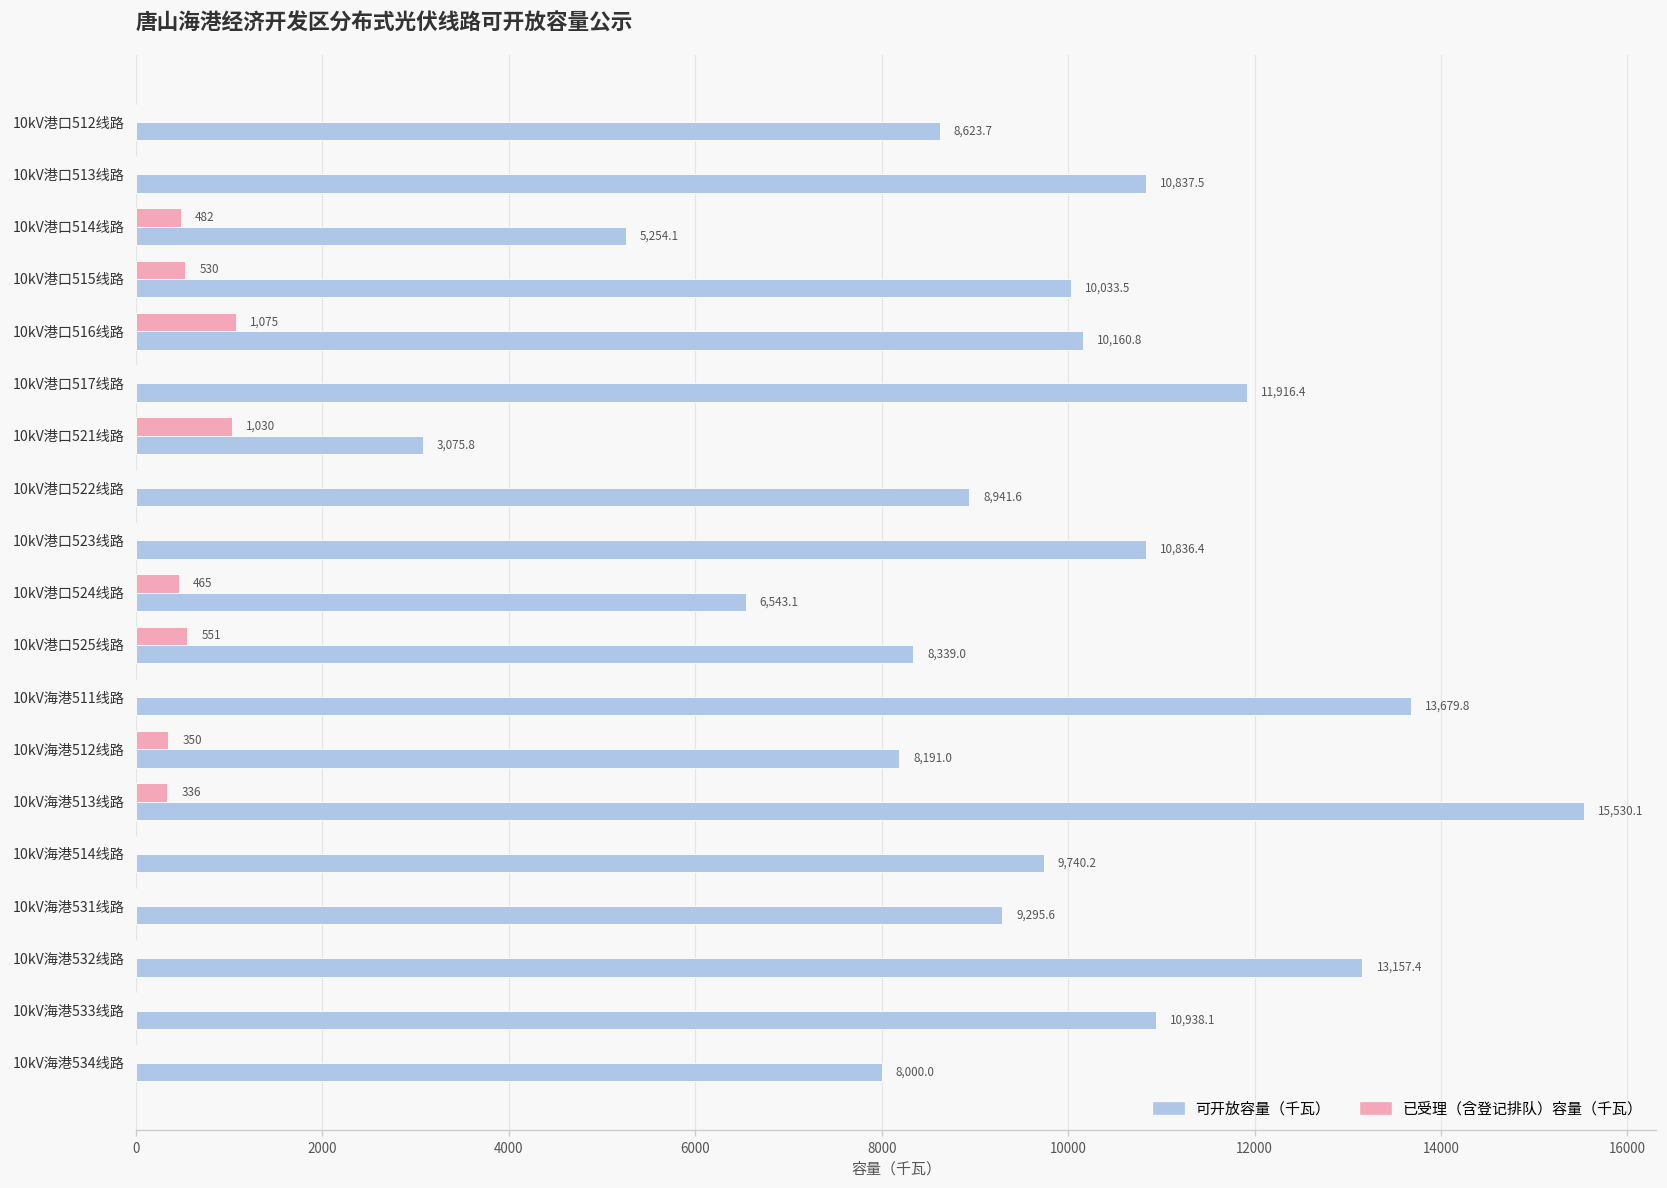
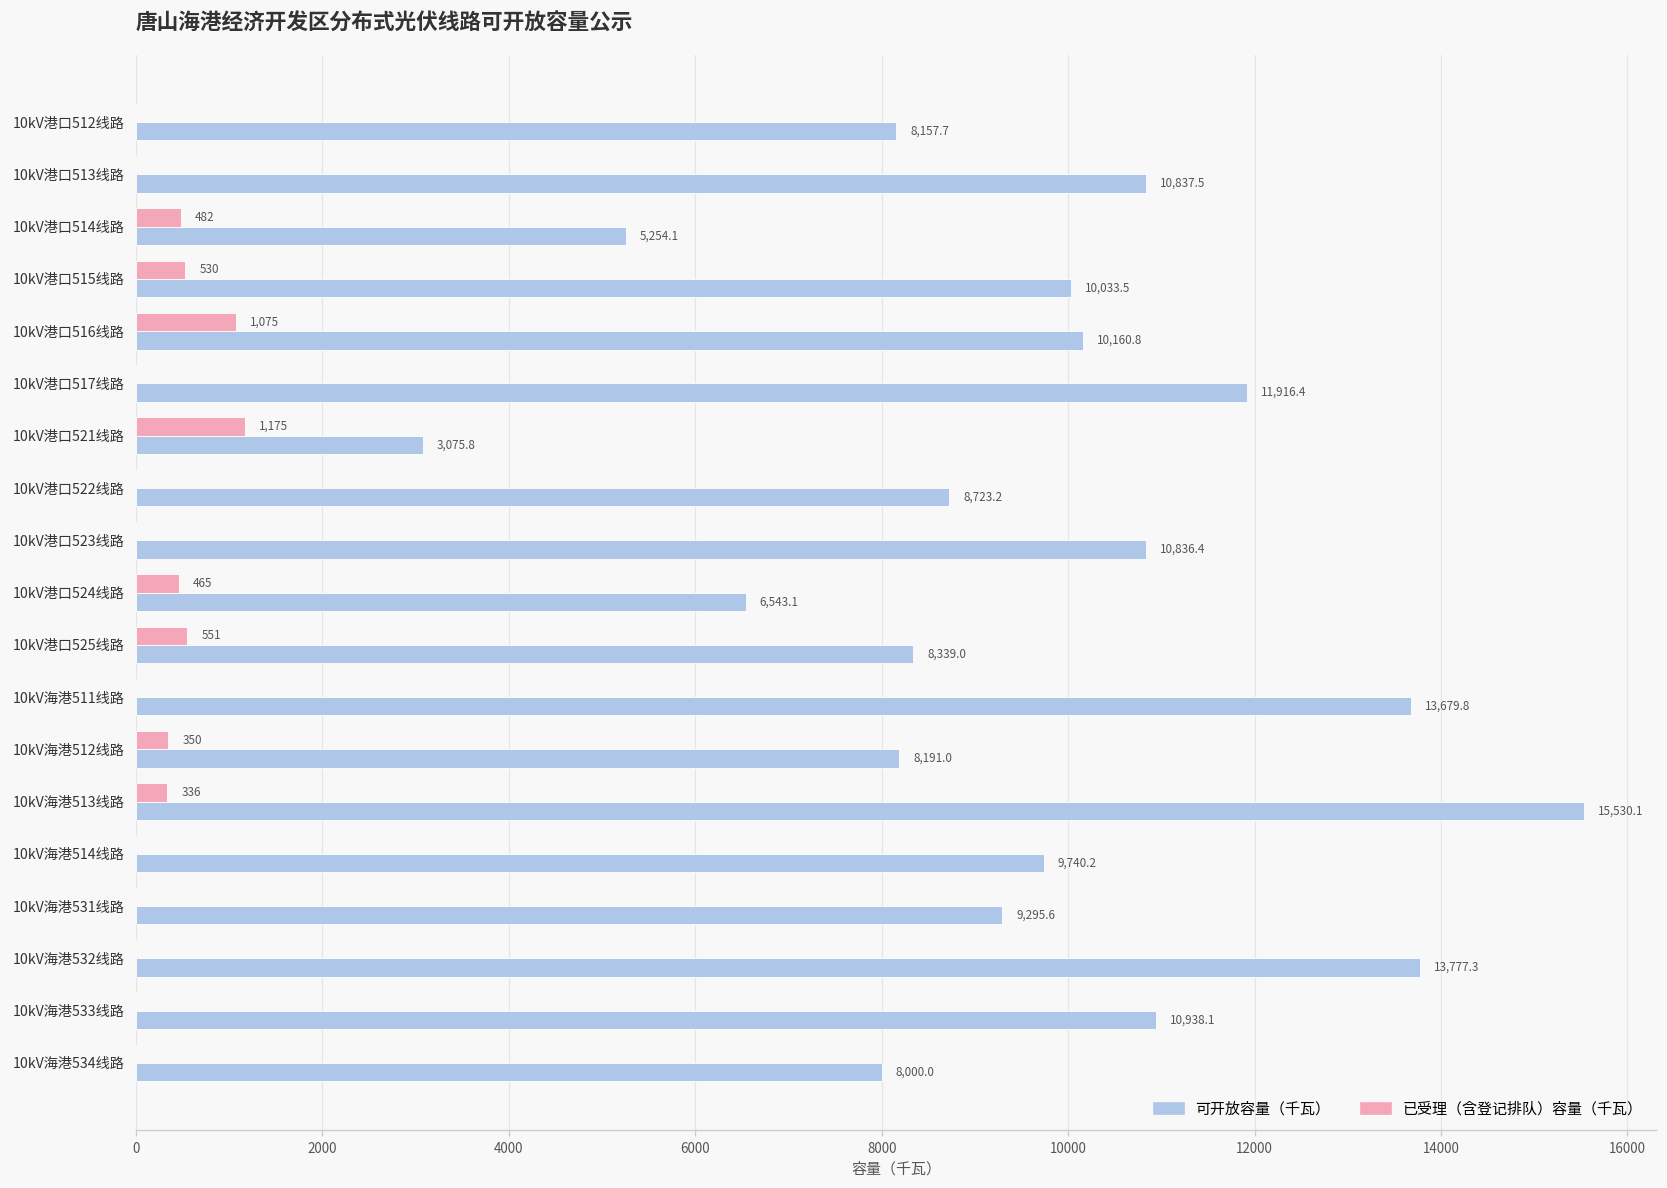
  {
    "可开放容量（千瓦）": {
-     "10kV港口512线路": "8,623.7",
+     "10kV港口512线路": "8,157.7",
      "10kV港口513线路": "10,837.5",
      "10kV港口514线路": "5,254.1",
      "10kV港口515线路": "10,033.5",
      "10kV港口516线路": "10,160.8",
      "10kV港口517线路": "11,916.4",
      "10kV港口521线路": "3,075.8",
-     "10kV港口522线路": "8,941.6",
+     "10kV港口522线路": "8,723.2",
      "10kV港口523线路": "10,836.4",
      "10kV港口524线路": "6,543.1",
      "10kV港口525线路": "8,339.0",
      "10kV海港511线路": "13,679.8",
      "10kV海港512线路": "8,191.0",
      "10kV海港513线路": "15,530.1",
      "10kV海港514线路": "9,740.2",
      "10kV海港531线路": "9,295.6",
-     "10kV海港532线路": "13,157.4",
+     "10kV海港532线路": "13,777.3",
      "10kV海港533线路": "10,938.1",
      "10kV海港534线路": "8,000.0"
    },
    "已受理（含登记排队）容量（千瓦）": {
      "10kV港口514线路": "482",
      "10kV港口515线路": "530",
      "10kV港口516线路": "1,075",
-     "10kV港口521线路": "1,030",
+     "10kV港口521线路": "1,175",
      "10kV港口524线路": "465",
      "10kV港口525线路": "551",
      "10kV海港512线路": "350",
      "10kV海港513线路": "336"
    }
  }
